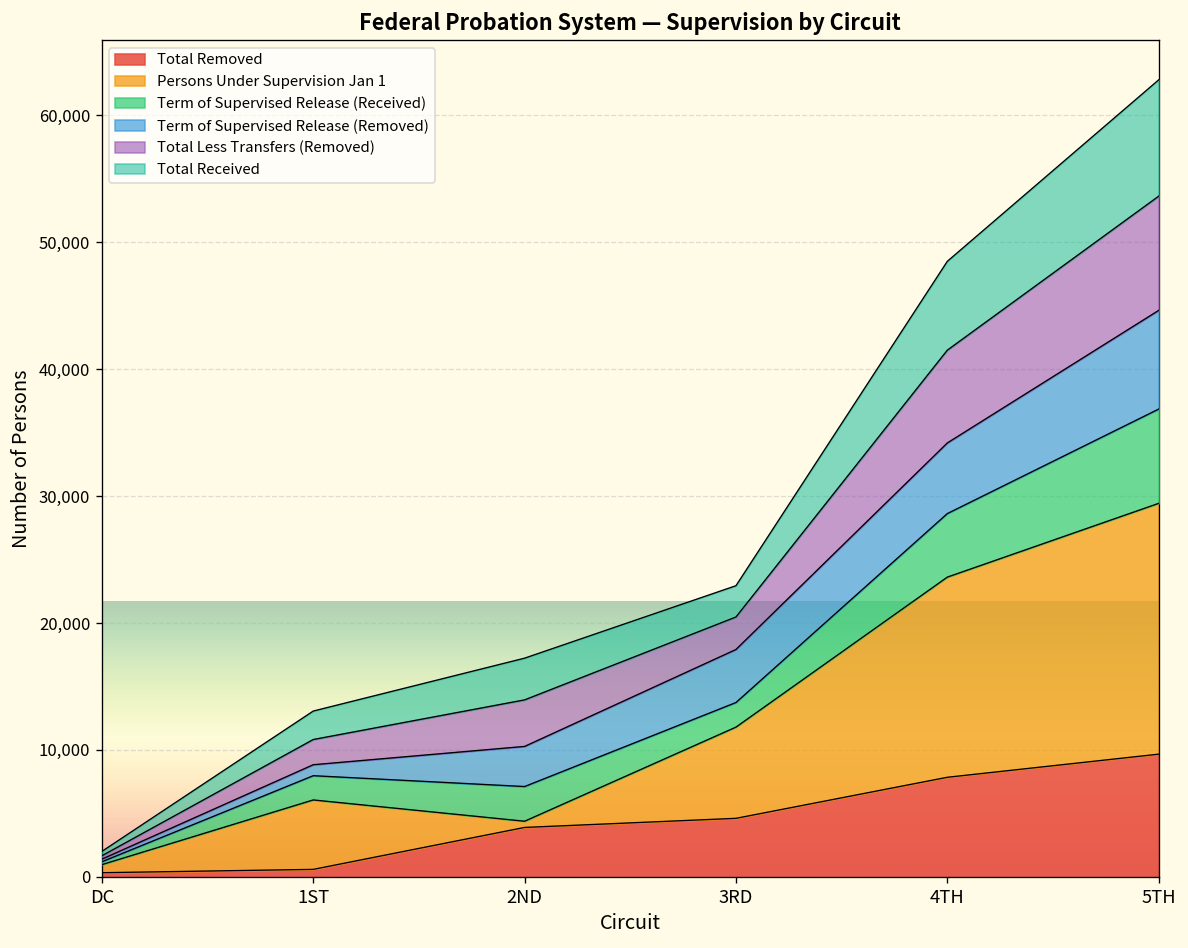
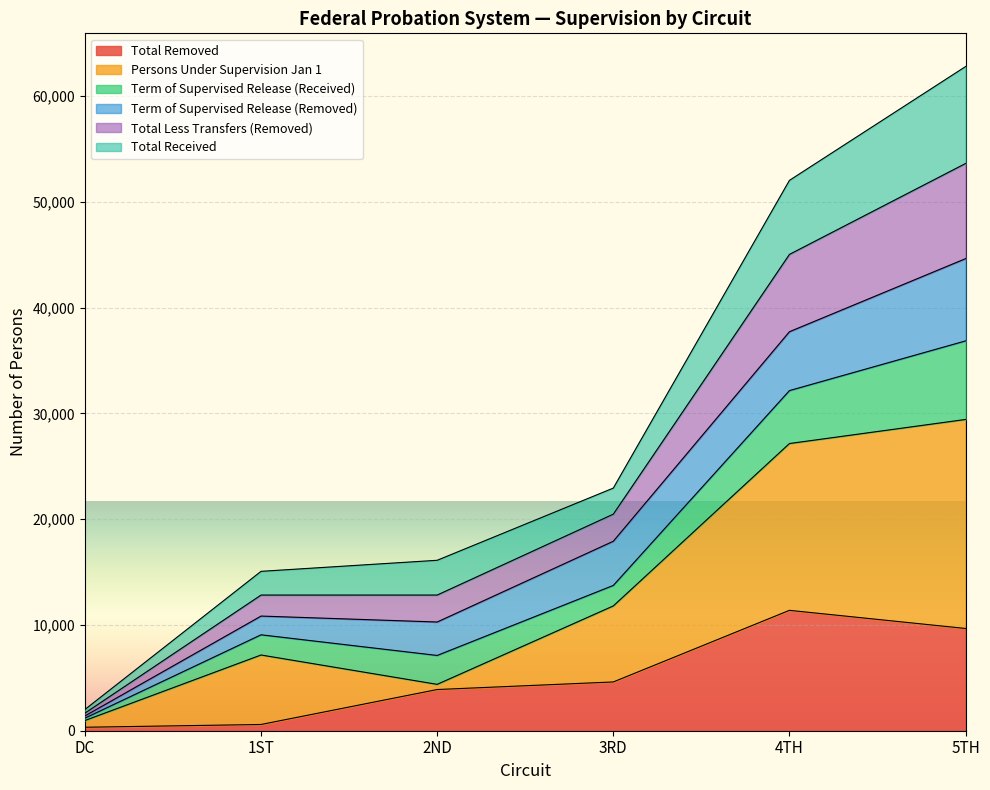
  {
    "Total Removed": {
      "DC": "300",
      "1ST": "600",
      "2ND": "3,900",
      "3RD": "4,600",
-     "4TH": "7,800",
+     "4TH": "11,400",
      "5TH": "9,700"
    },
    "Persons Under Supervision Jan 1": {
-     "1ST": "5,500",
+     "1ST": "6,600",
      "2ND": "500",
      "3RD": "7,200",
      "4TH": "15,800",
      "5TH": "19,800"
    },
    "Term of Supervised Release (Removed)": {
-     "1ST": "900",
+     "1ST": "1,800",
      "2ND": "3,200",
      "3RD": "4,200",
      "4TH": "5,600",
      "5TH": "7,800"
    },
    "Total Less Transfers (Removed)": {
      "DC": "300",
      "1ST": "2,000",
-     "2ND": "3,700",
+     "2ND": "2,600",
      "3RD": "2,600",
      "4TH": "7,300",
      "5TH": "9,000"
    }
  }
